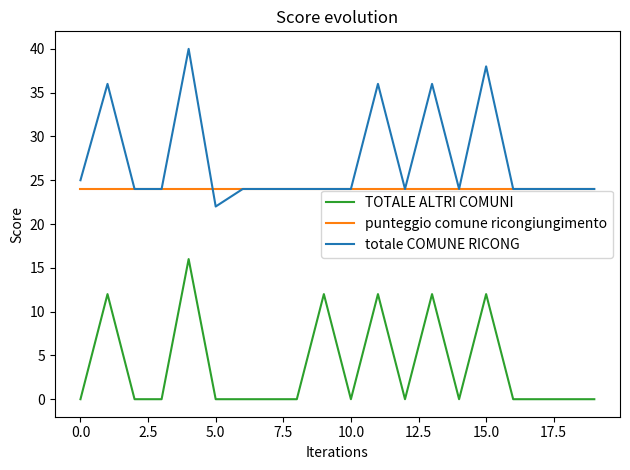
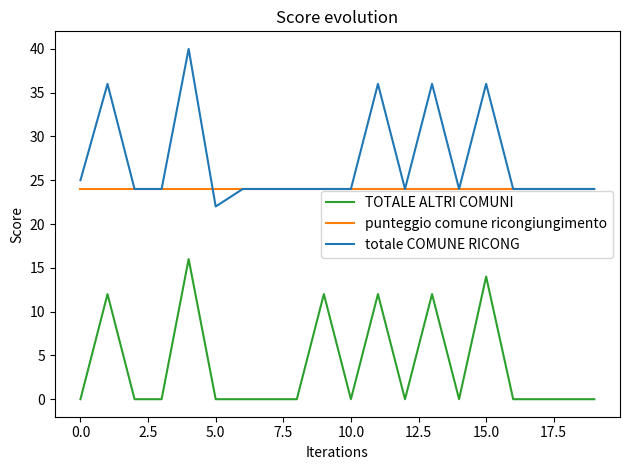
  {
    "TOTALE ALTRI COMUNI": {
      "0.0": 0,
      "5.0": 0,
      "10.0": 0,
-     "15.0": 12
+     "15.0": 14
    },
    "punteggio comune ricongiungimento": {
      "0.0": 24,
      "5.0": 24,
      "15.0": 24
    },
    "totale COMUNE RICONG": {
      "0.0": 25,
      "5.0": 22,
-     "15.0": 38
+     "15.0": 36
    }
  }
